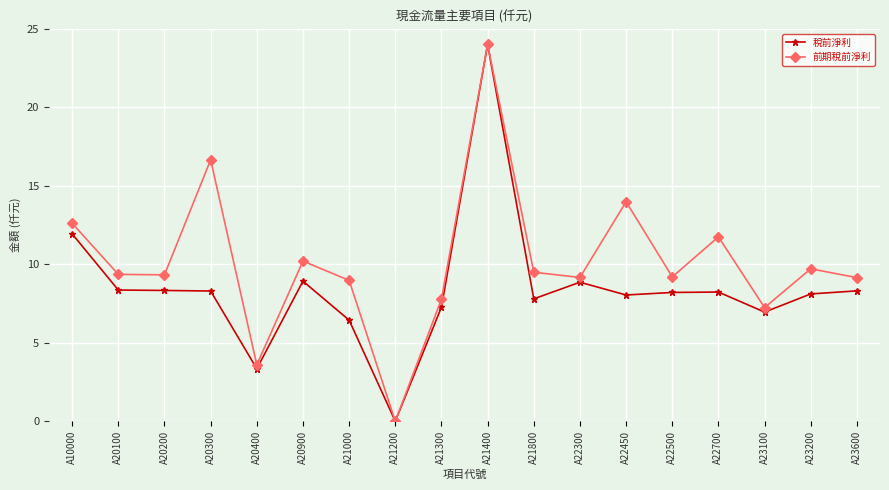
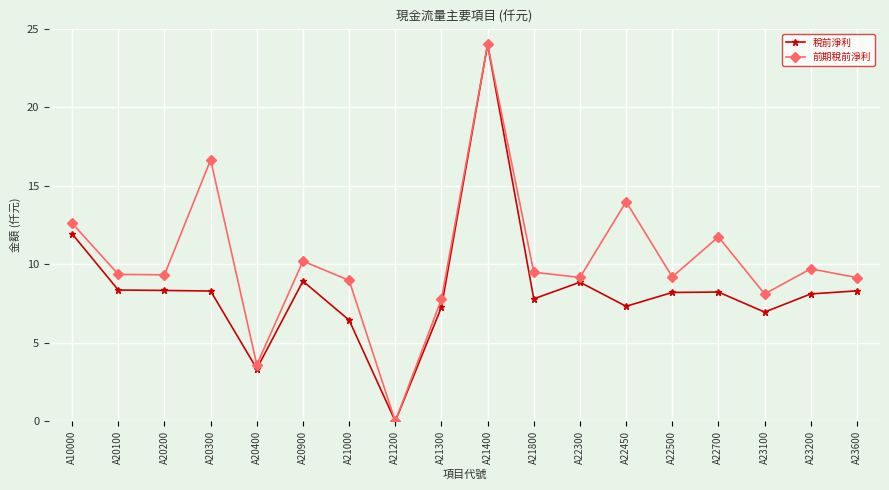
  {
    "稅前淨利": {
      "A10000": 11.9,
      "A20100": 8.4,
      "A20200": 8.3,
      "A20300": 8.3,
      "A20400": 3.3,
      "A20900": 8.9,
      "A21000": 6.4,
      "A21300": 7.3,
      "A21800": 7.8,
      "A22300": 8.9,
-     "A22450": 8.0,
+     "A22450": 7.3,
      "A22500": 8.2,
      "A22700": 8.2,
      "A23100": 7.0,
      "A23200": 8.1,
      "A23600": 8.3
    },
    "前期稅前淨利": {
      "A10000": 12.6,
      "A20100": 9.4,
      "A20200": 9.3,
      "A20300": 16.7,
      "A20400": 3.6,
      "A20900": 10.2,
      "A21000": 9.0,
      "A21300": 7.8,
      "A21800": 9.5,
      "A22300": 9.2,
      "A22450": 14.0,
      "A22500": 9.2,
      "A22700": 11.7,
-     "A23100": 7.2,
+     "A23100": 8.1,
      "A23200": 9.7,
      "A23600": 9.1
    }
  }
